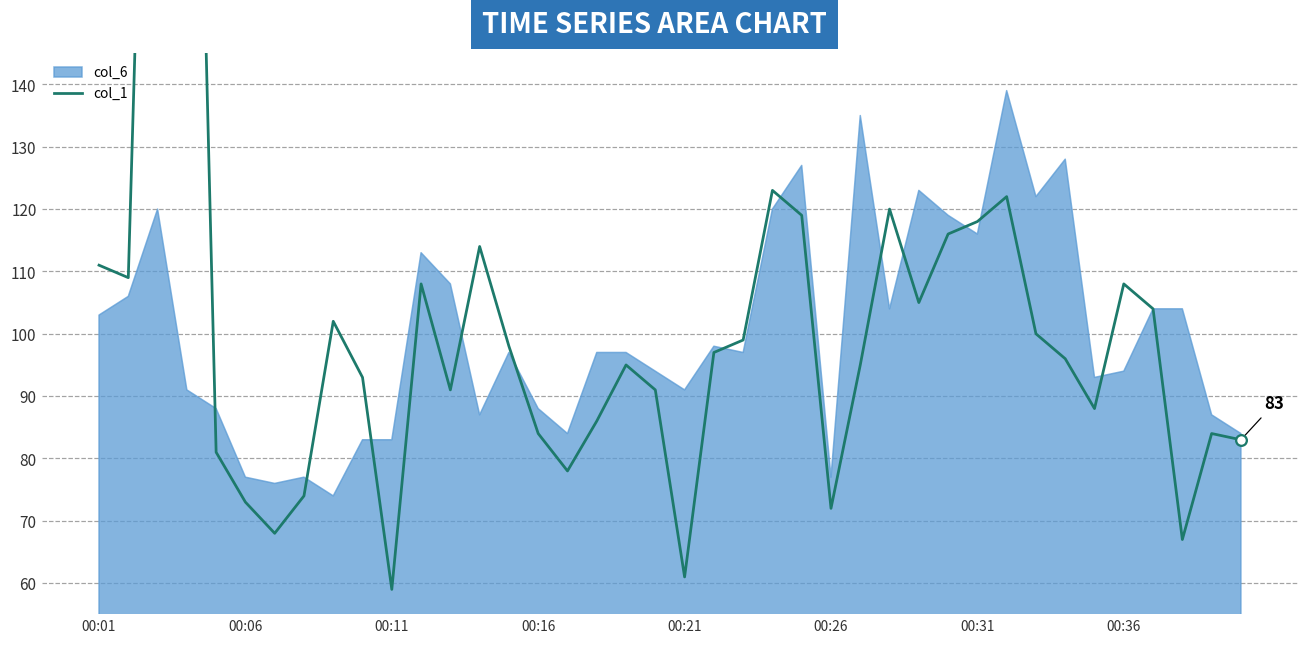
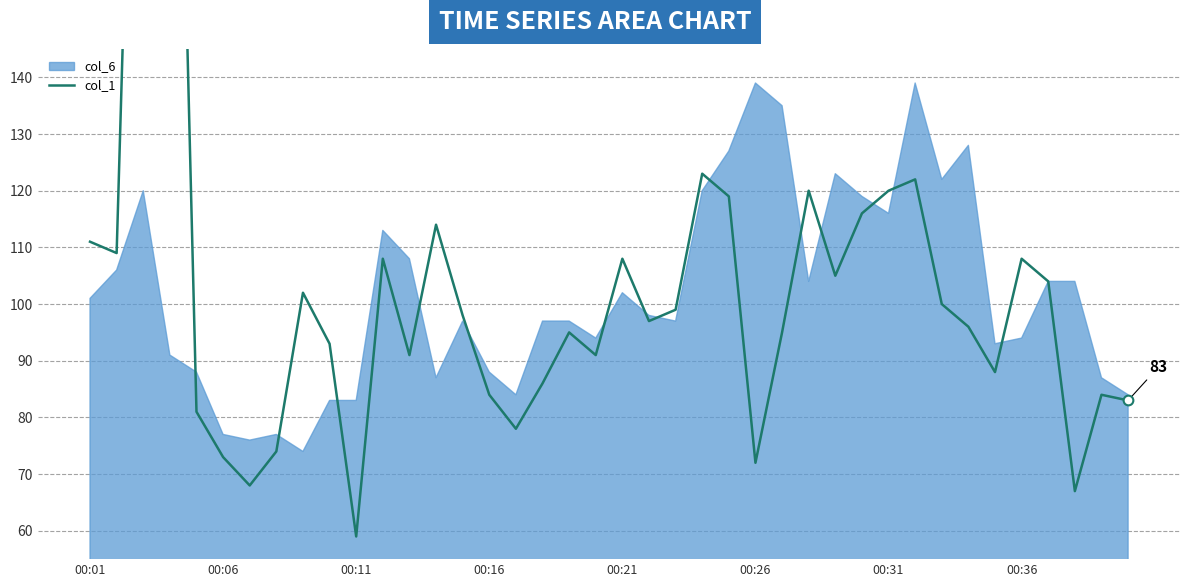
  {
    "col_6": {
-     "00:01": 103,
+     "00:01": 101,
      "00:06": 77,
      "00:11": 83,
      "00:16": 88,
-     "00:21": 91,
-     "00:26": 77,
+     "00:21": 102,
+     "00:26": 139,
      "00:31": 116,
      "00:36": 94
    },
    "col_1": {
      "00:01": 111,
      "00:06": 73,
      "00:11": 59,
      "00:16": 84,
-     "00:21": 61,
+     "00:21": 108,
      "00:26": 72,
-     "00:31": 118,
+     "00:31": 120,
      "00:36": 108
    }
  }
